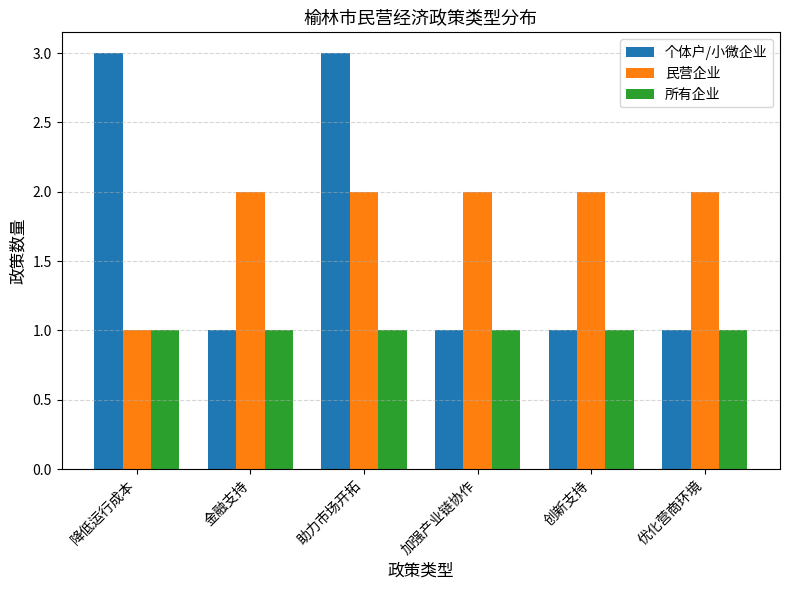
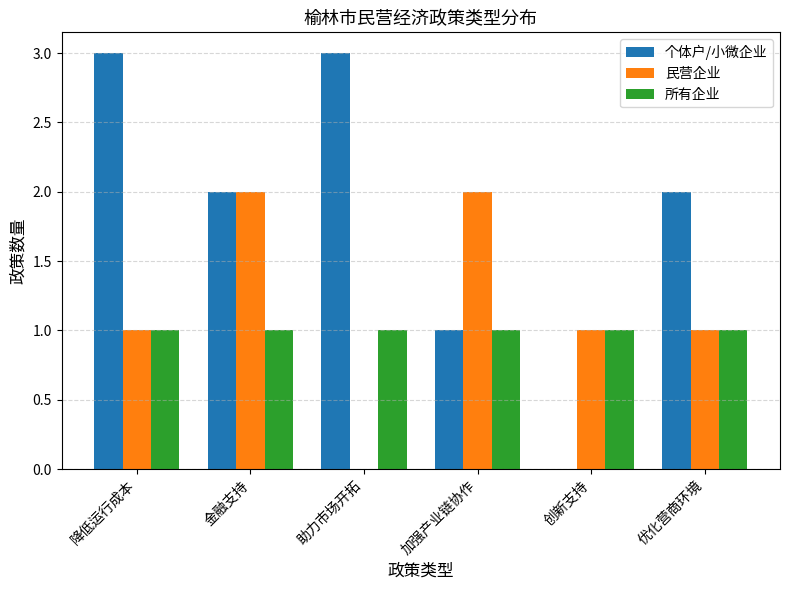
  {
    "个体户/小微企业": {
      "降低运行成本": 3,
-     "金融支持": 1,
+     "金融支持": 2,
      "助力市场开拓": 3,
      "加强产业链协作": 1,
-     "创新支持": 1,
-     "优化营商环境": 1
+     "创新支持": 0,
+     "优化营商环境": 2
    },
    "民营企业": {
      "降低运行成本": 1,
      "金融支持": 2,
-     "助力市场开拓": 2,
+     "助力市场开拓": 0,
      "加强产业链协作": 2,
-     "创新支持": 2,
-     "优化营商环境": 2
+     "创新支持": 1,
+     "优化营商环境": 1
    },
    "所有企业": {
      "降低运行成本": 1,
      "金融支持": 1,
      "助力市场开拓": 1,
      "加强产业链协作": 1,
      "创新支持": 1,
      "优化营商环境": 1
    }
  }
